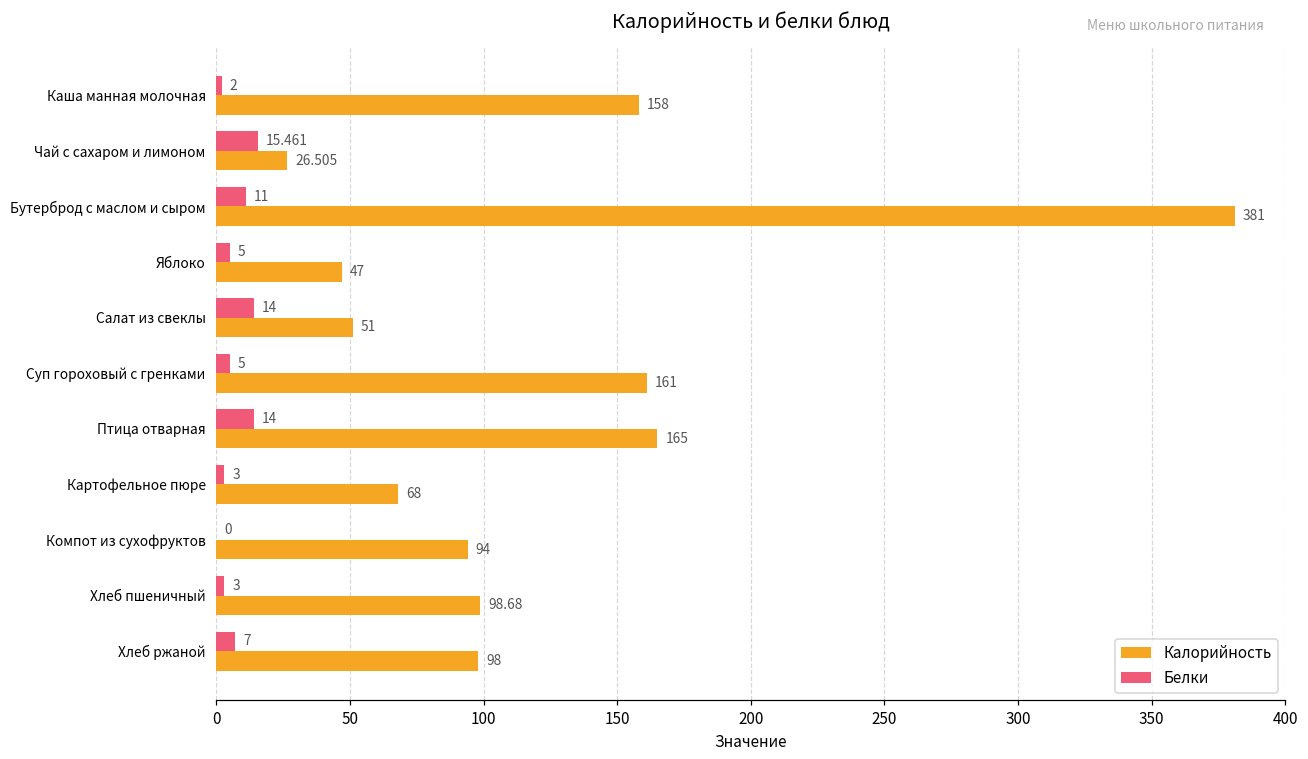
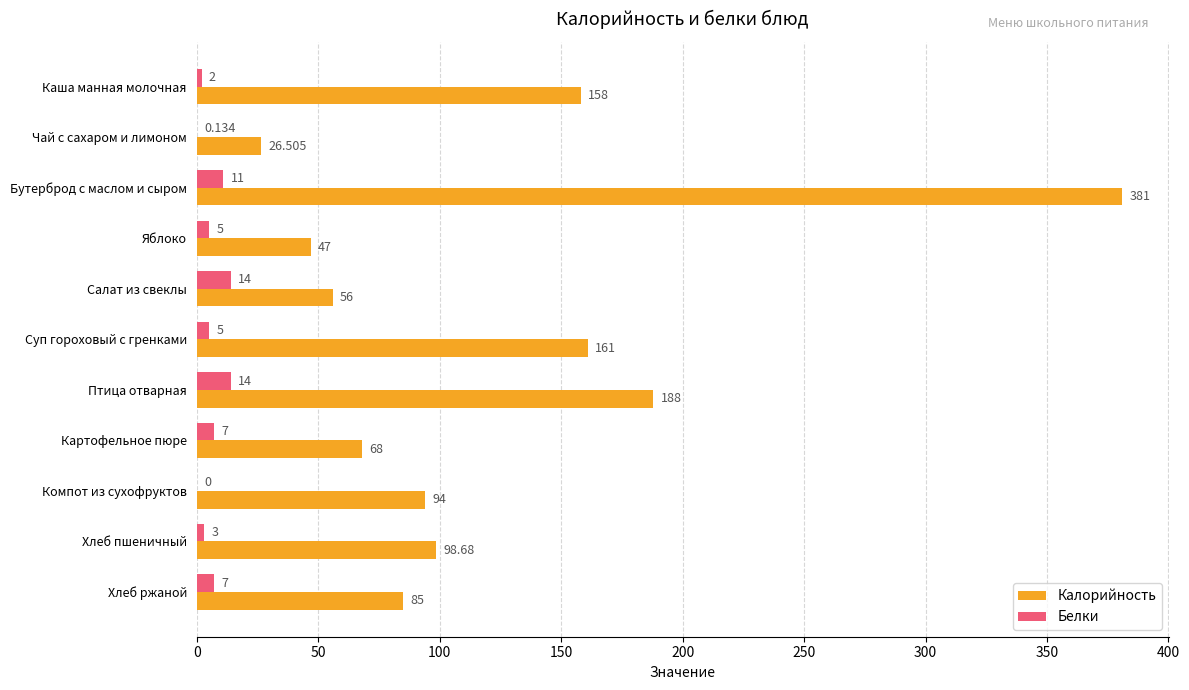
  {
    "Калорийность": {
      "Каша манная молочная": 158,
      "Чай с сахаром и лимоном": 26.505,
      "Бутерброд с маслом и сыром": 381,
      "Яблоко": 47,
-     "Салат из свеклы": 51,
+     "Салат из свеклы": 56,
      "Суп гороховый с гренками": 161,
-     "Птица отварная": 165,
+     "Птица отварная": 188,
      "Картофельное пюре": 68,
      "Компот из сухофруктов": 94,
      "Хлеб пшеничный": 98.68,
-     "Хлеб ржаной": 98
+     "Хлеб ржаной": 85
    },
    "Белки": {
      "Каша манная молочная": 2,
-     "Чай с сахаром и лимоном": 15.461,
+     "Чай с сахаром и лимоном": 0.134,
      "Бутерброд с маслом и сыром": 11,
      "Яблоко": 5,
      "Салат из свеклы": 14,
      "Суп гороховый с гренками": 5,
      "Птица отварная": 14,
-     "Картофельное пюре": 3,
+     "Картофельное пюре": 7,
      "Компот из сухофруктов": 0,
      "Хлеб пшеничный": 3,
      "Хлеб ржаной": 7
    }
  }
